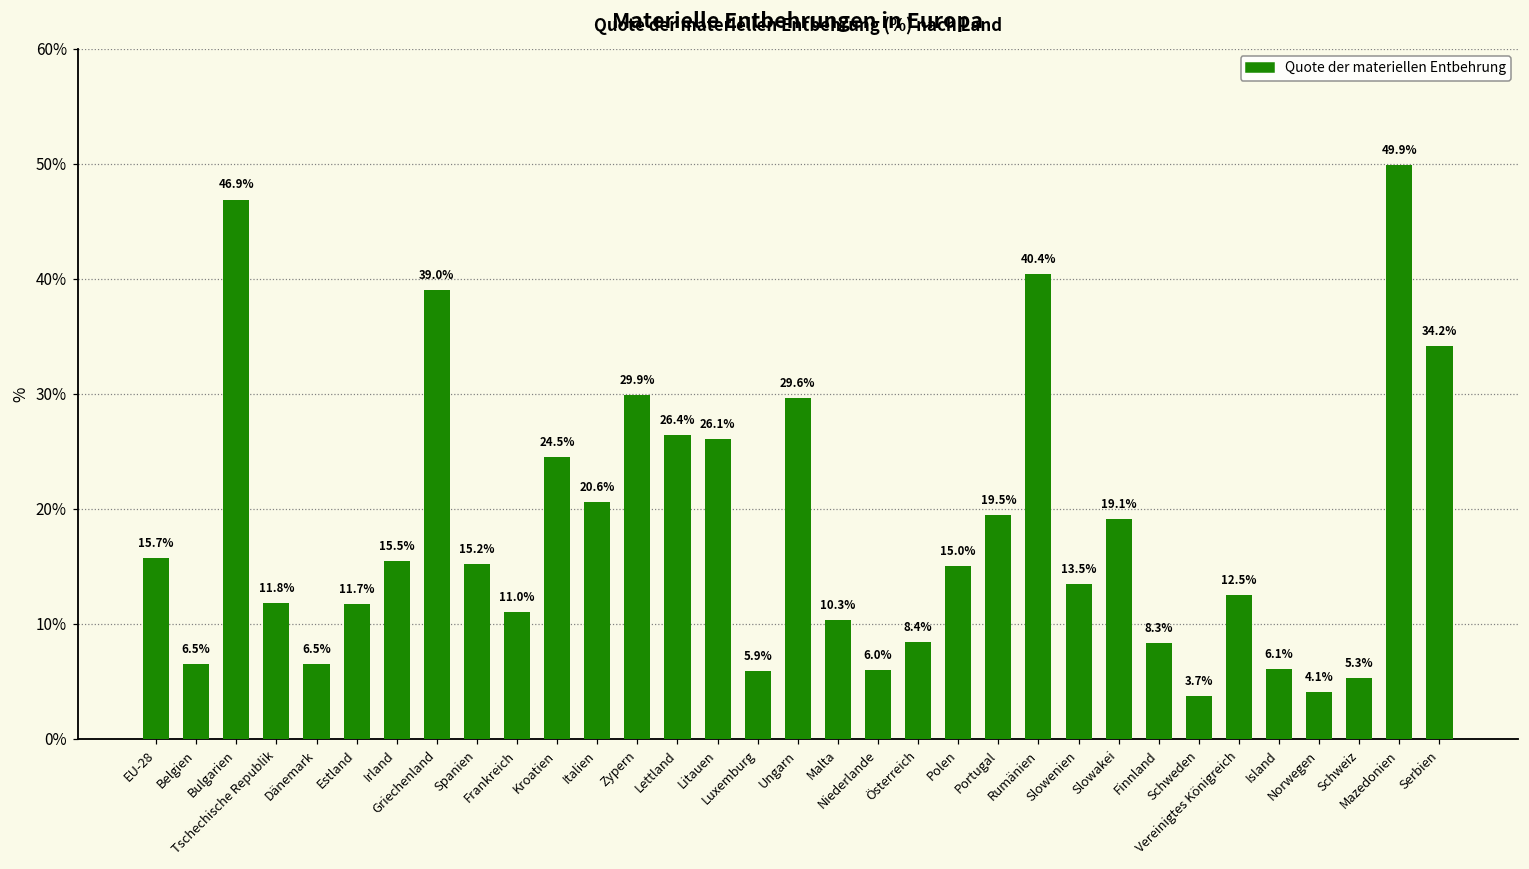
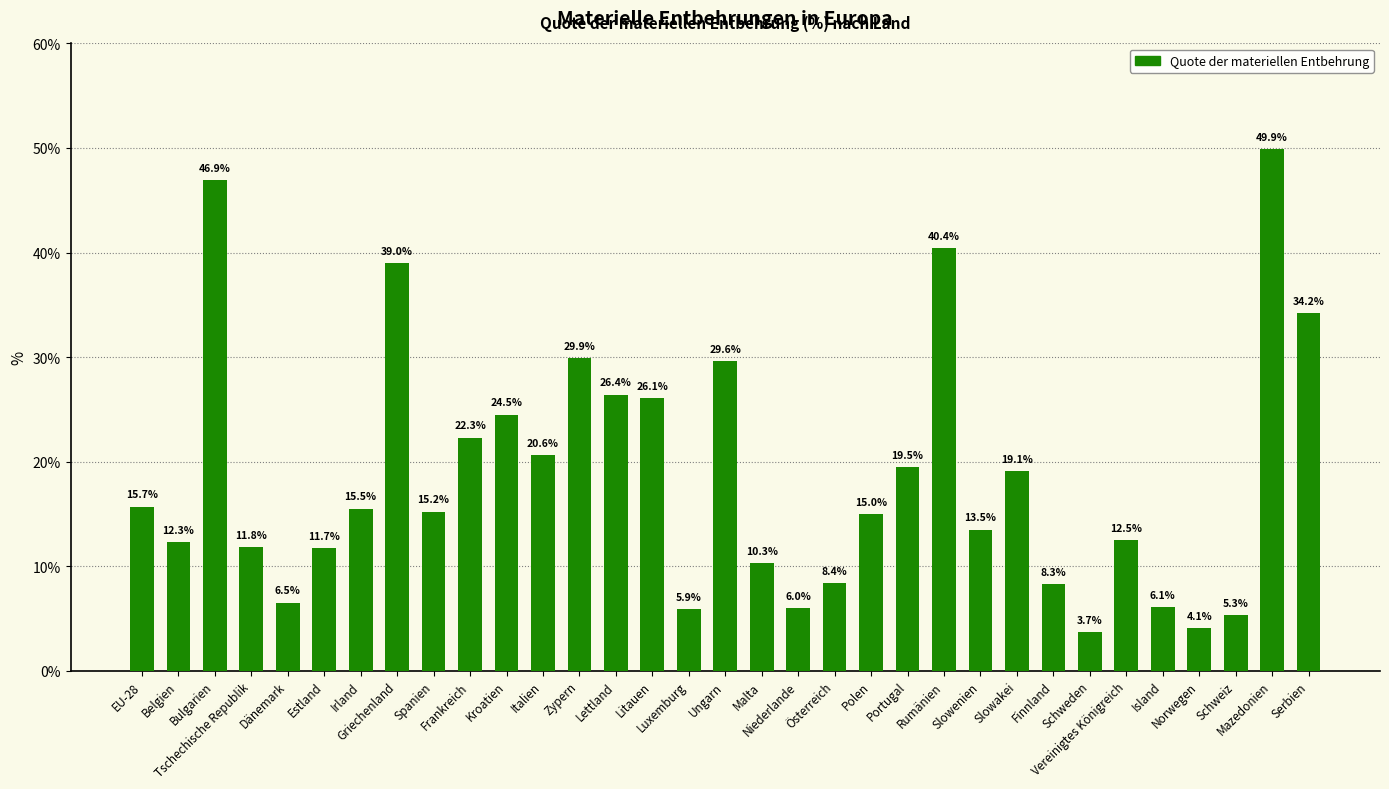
  {
    "EU-28": "15.7%",
-   "Belgien": "6.5%",
+   "Belgien": "12.3%",
    "Bulgarien": "46.9%",
    "Tschechische Republik": "11.8%",
    "Dänemark": "6.5%",
    "Estland": "11.7%",
    "Irland": "15.5%",
    "Griechenland": "39.0%",
    "Spanien": "15.2%",
-   "Frankreich": "11.0%",
+   "Frankreich": "22.3%",
    "Kroatien": "24.5%",
    "Italien": "20.6%",
    "Zypern": "29.9%",
    "Lettland": "26.4%",
    "Litauen": "26.1%",
    "Luxemburg": "5.9%",
    "Ungarn": "29.6%",
    "Malta": "10.3%",
    "Niederlande": "6.0%",
    "Österreich": "8.4%",
    "Polen": "15.0%",
    "Portugal": "19.5%",
    "Rumänien": "40.4%",
    "Slowenien": "13.5%",
    "Slowakei": "19.1%",
    "Finnland": "8.3%",
    "Schweden": "3.7%",
    "Vereinigtes Königreich": "12.5%",
    "Island": "6.1%",
    "Norwegen": "4.1%",
    "Schweiz": "5.3%",
    "Mazedonien": "49.9%",
    "Serbien": "34.2%"
  }
